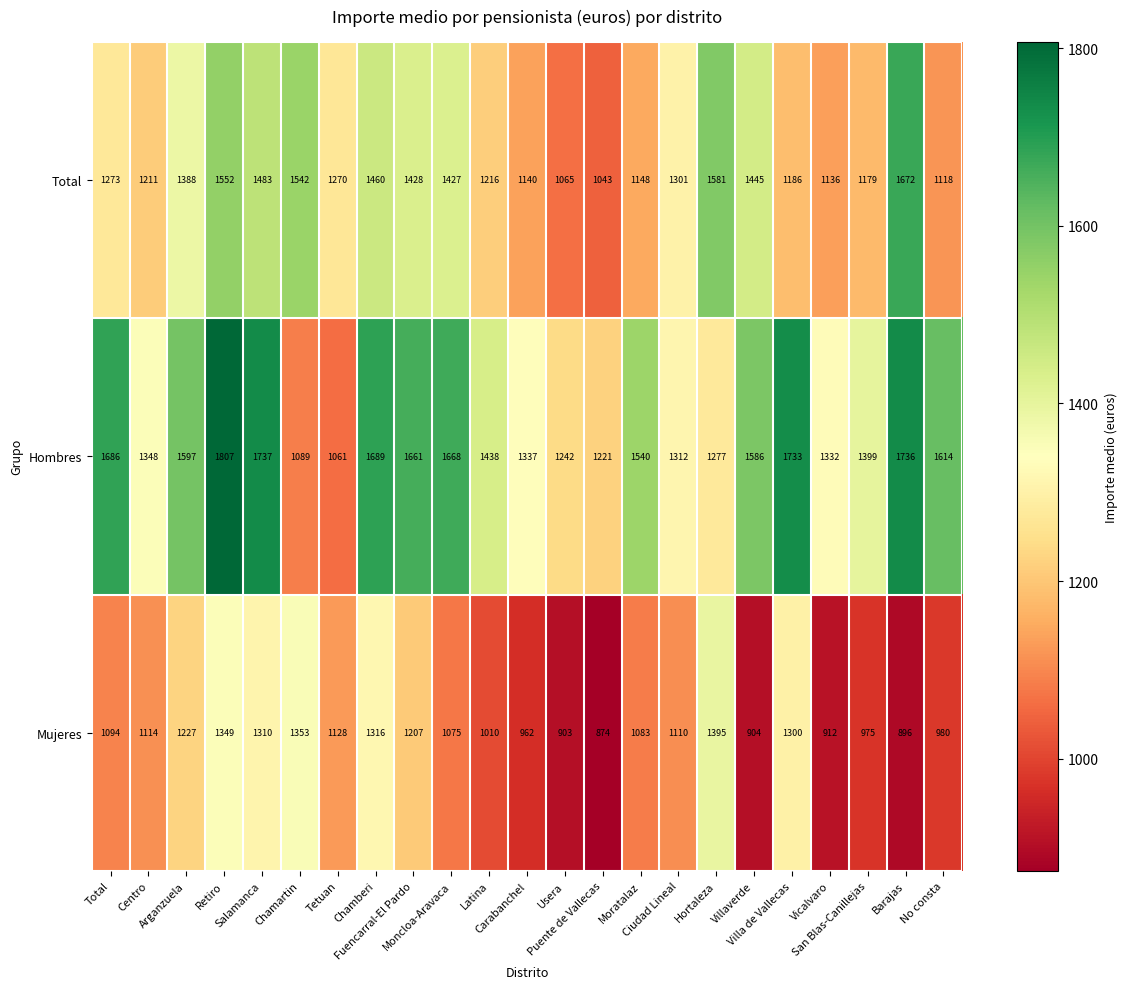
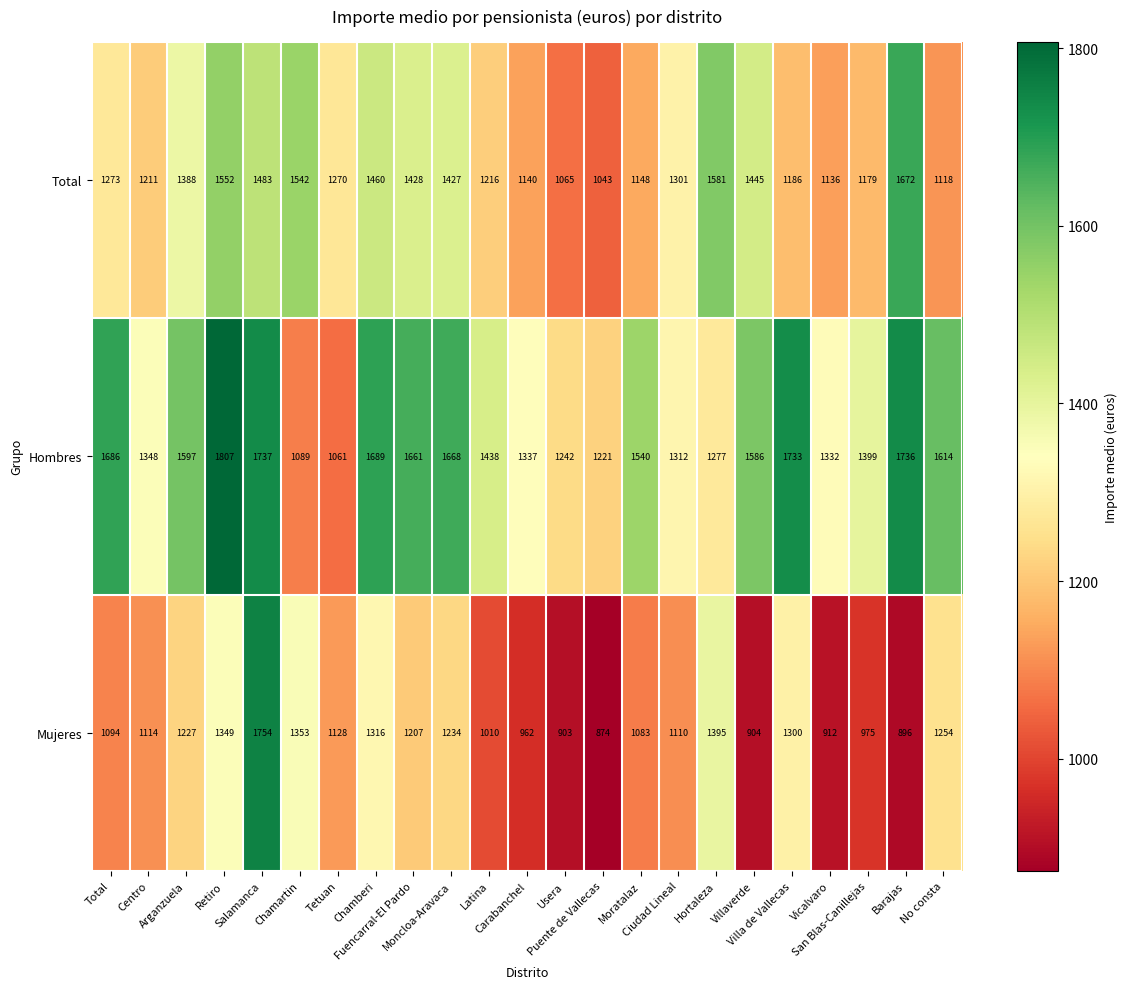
  {
    "Total": {
      "Total": 1273,
      "Centro": 1211,
      "Arganzuela": 1388,
      "Retiro": 1552,
      "Salamanca": 1483,
      "Chamartin": 1542,
      "Tetuan": 1270,
      "Chamberi": 1460,
      "Fuencarral-El Pardo": 1428,
      "Moncloa-Aravaca": 1427,
      "Latina": 1216,
      "Carabanchel": 1140,
      "Usera": 1065,
      "Puente de Vallecas": 1043,
      "Moratalaz": 1148,
      "Ciudad Lineal": 1301,
      "Hortaleza": 1581,
      "Villaverde": 1445,
      "Villa de Vallecas": 1186,
      "Vicalvaro": 1136,
      "San Blas-Canillejas": 1179,
      "Barajas": 1672,
      "No consta": 1118
    },
    "Hombres": {
      "Total": 1686,
      "Centro": 1348,
      "Arganzuela": 1597,
      "Retiro": 1807,
      "Salamanca": 1737,
      "Chamartin": 1089,
      "Tetuan": 1061,
      "Chamberi": 1689,
      "Fuencarral-El Pardo": 1661,
      "Moncloa-Aravaca": 1668,
      "Latina": 1438,
      "Carabanchel": 1337,
      "Usera": 1242,
      "Puente de Vallecas": 1221,
      "Moratalaz": 1540,
      "Ciudad Lineal": 1312,
      "Hortaleza": 1277,
      "Villaverde": 1586,
      "Villa de Vallecas": 1733,
      "Vicalvaro": 1332,
      "San Blas-Canillejas": 1399,
      "Barajas": 1736,
      "No consta": 1614
    },
    "Mujeres": {
      "Total": 1094,
      "Centro": 1114,
      "Arganzuela": 1227,
      "Retiro": 1349,
-     "Salamanca": 1310,
+     "Salamanca": 1754,
      "Chamartin": 1353,
      "Tetuan": 1128,
      "Chamberi": 1316,
      "Fuencarral-El Pardo": 1207,
-     "Moncloa-Aravaca": 1075,
+     "Moncloa-Aravaca": 1234,
      "Latina": 1010,
      "Carabanchel": 962,
      "Usera": 903,
      "Puente de Vallecas": 874,
      "Moratalaz": 1083,
      "Ciudad Lineal": 1110,
      "Hortaleza": 1395,
      "Villaverde": 904,
      "Villa de Vallecas": 1300,
      "Vicalvaro": 912,
      "San Blas-Canillejas": 975,
      "Barajas": 896,
-     "No consta": 980
+     "No consta": 1254
    }
  }
